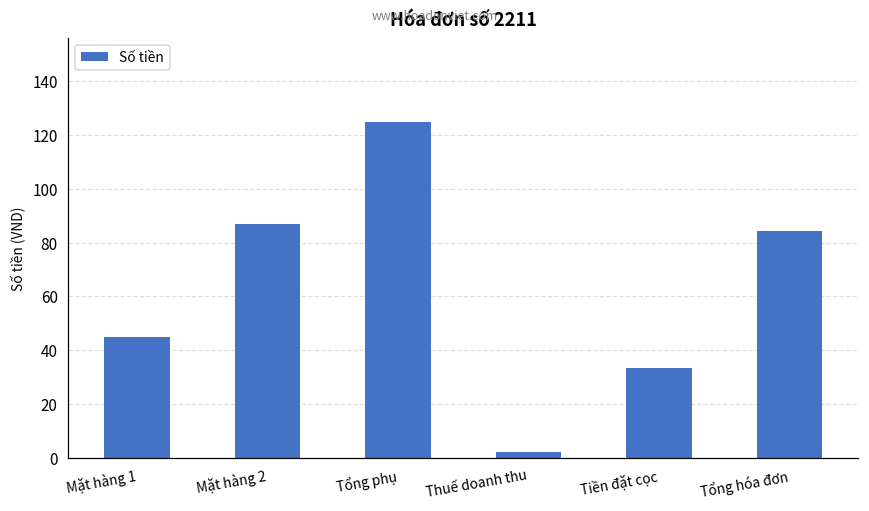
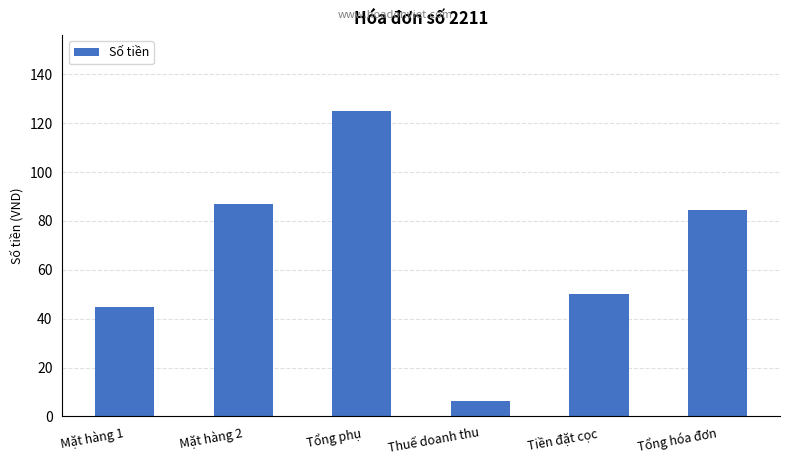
  {
    "Mặt hàng 1": 45,
    "Mặt hàng 2": 87,
    "Tổng phụ": 125,
-   "Thuế doanh thu": 2,
-   "Tiền đặt cọc": 33,
+   "Thuế doanh thu": 6,
+   "Tiền đặt cọc": 50,
    "Tổng hóa đơn": 84
  }
